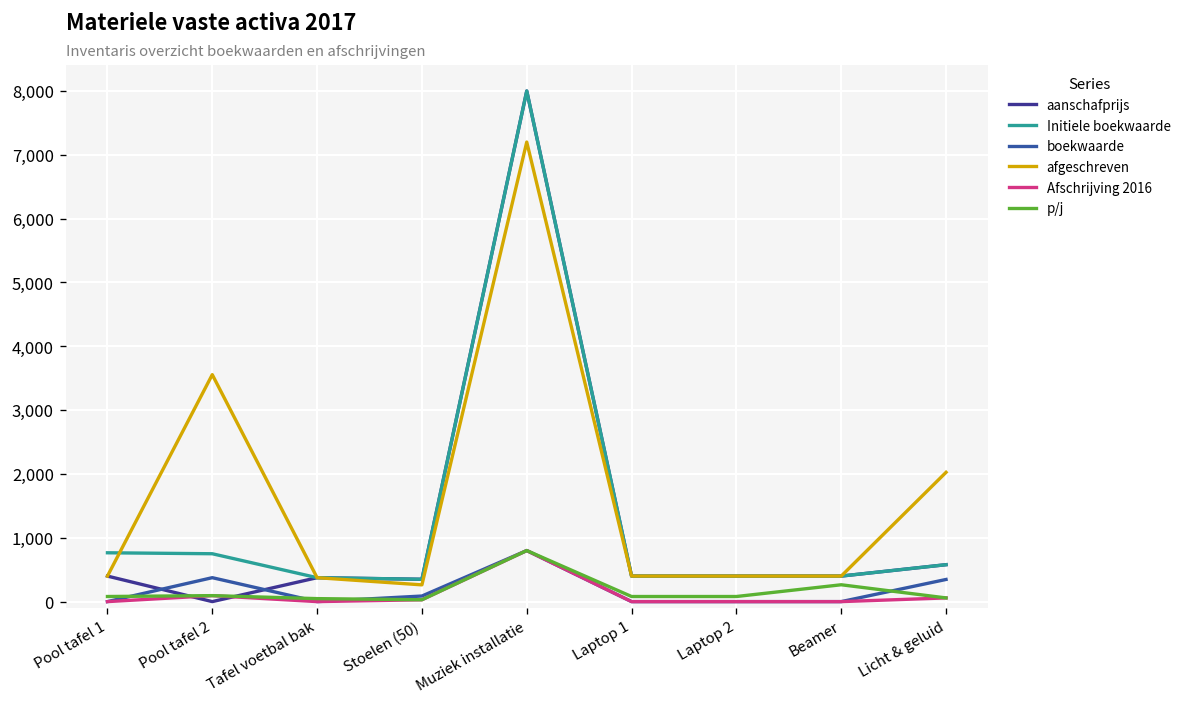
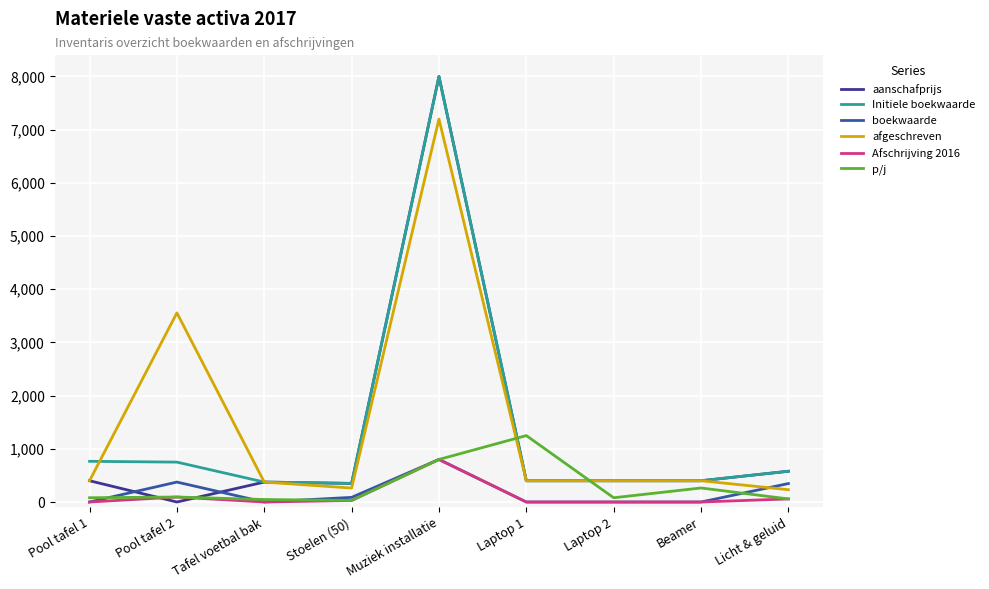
  {
    "Initiele boekwaarde": {
      "Pool tafel 1": "800",
      "Pool tafel 2": "800"
    },
    "afgeschreven": {
      "Pool tafel 2": "3,600",
      "Stoelen (50)": "300",
      "Muziek installatie": "7,200",
-     "Licht & geluid": "2,000"
+     "Licht & geluid": "200"
    },
    "p/j": {
      "Pool tafel 1": "100",
-     "Laptop 1": "100",
+     "Laptop 1": "1,200",
      "Laptop 2": "100",
      "Beamer": "300"
    }
  }
